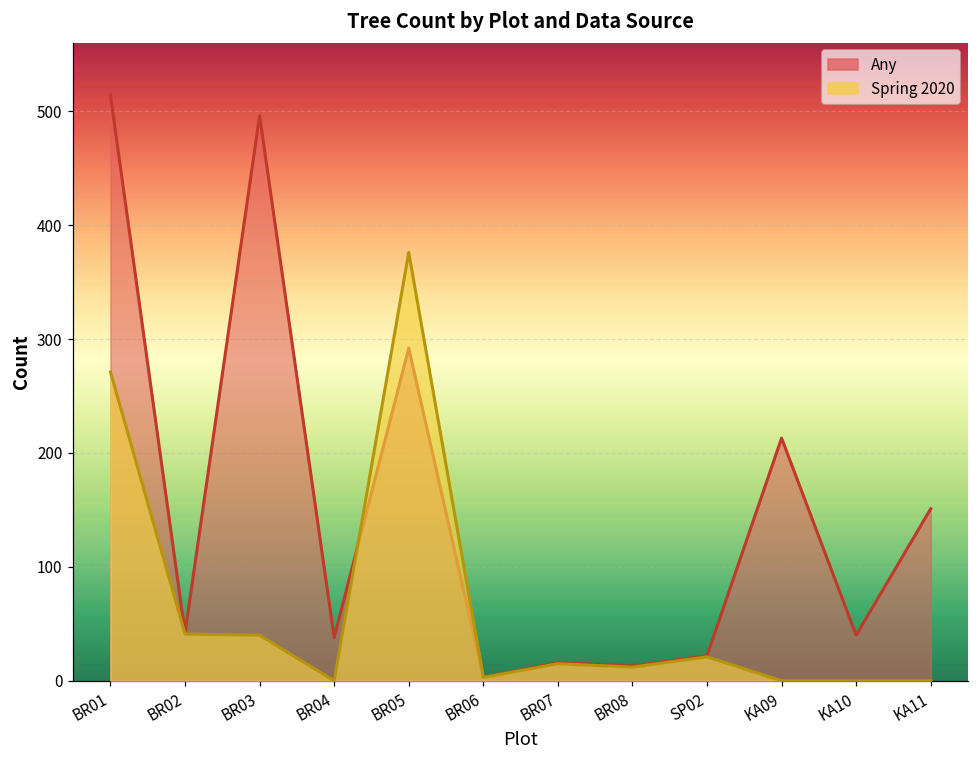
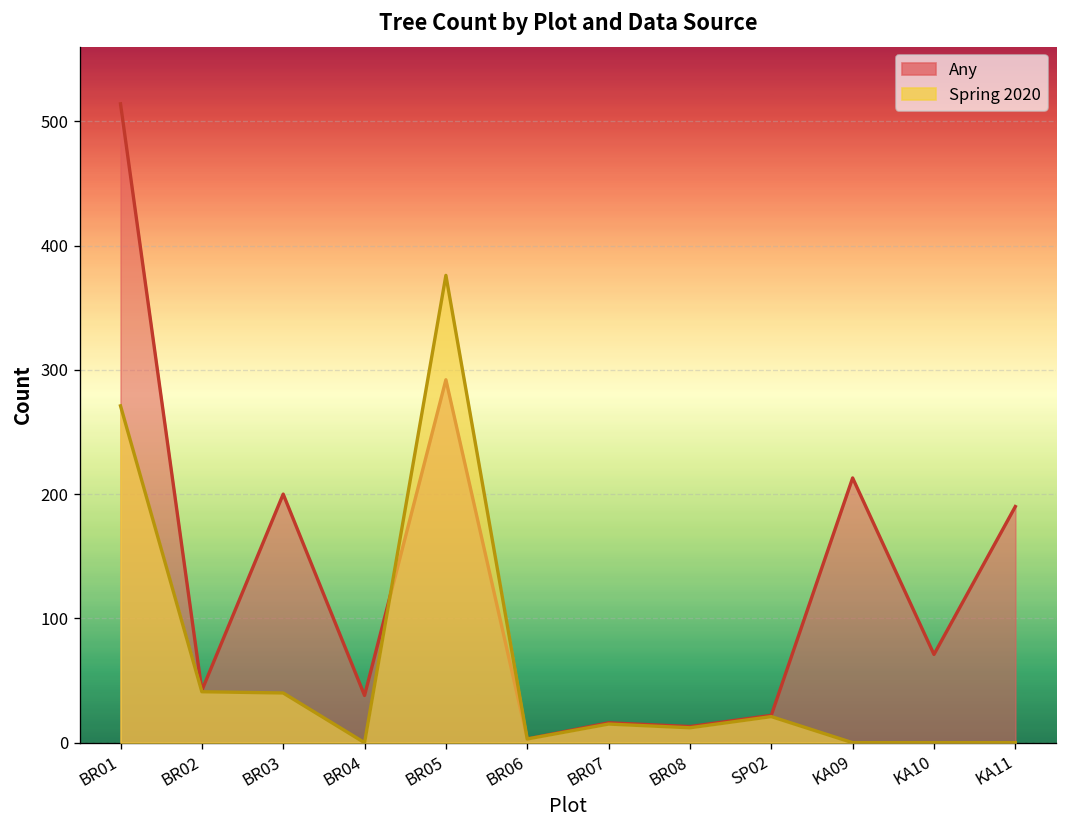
  {
    "Any": {
      "BR01": 514,
-     "BR03": 496,
+     "BR03": 200,
      "BR04": 38,
      "BR05": 292,
      "KA09": 213,
-     "KA10": 40,
-     "KA11": 151
+     "KA10": 71,
+     "KA11": 190
    },
    "Spring 2020": {
      "BR01": 271,
      "BR03": 40,
      "BR04": 0,
      "BR05": 376,
      "KA09": 0,
      "KA10": 0,
      "KA11": 0
    }
  }
